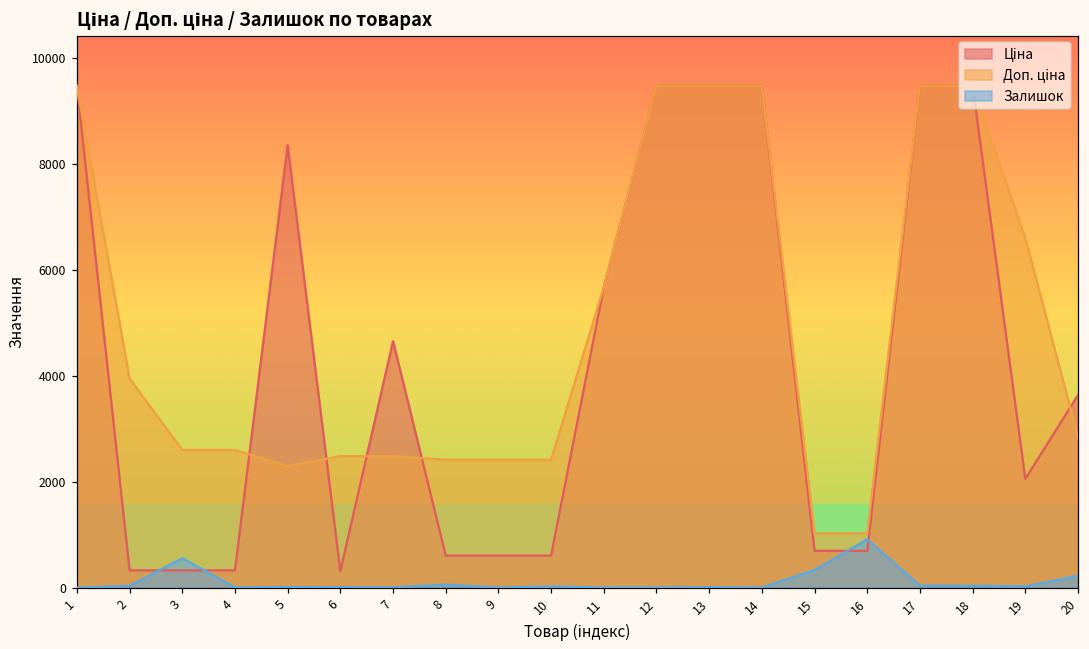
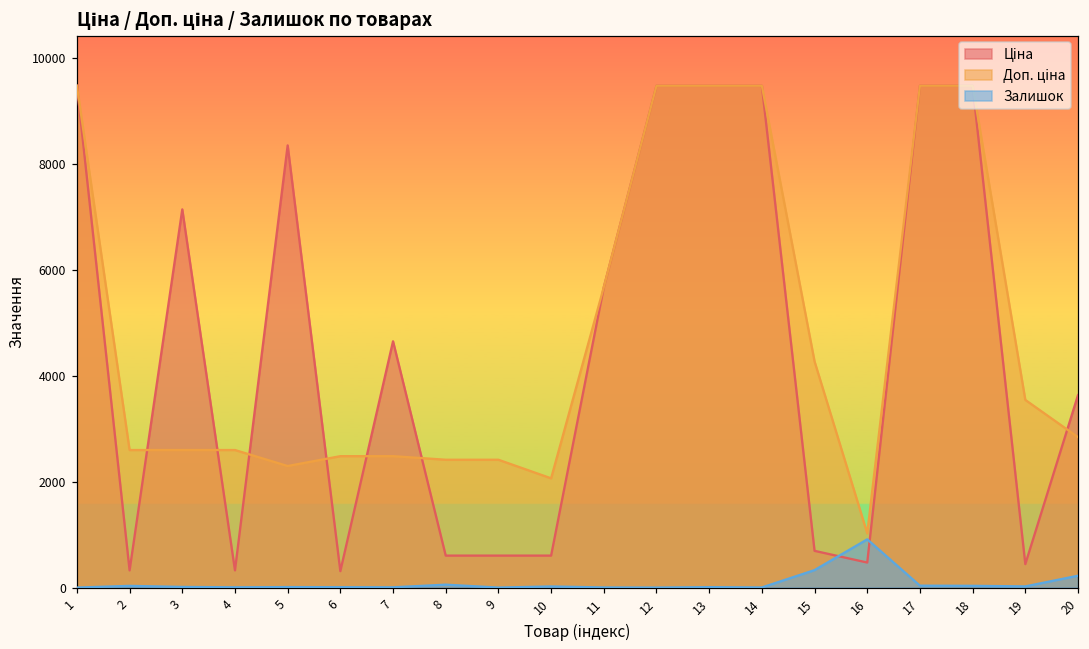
  {
    "Ціна": {
      "2": 300,
-     "3": 300,
+     "3": 7100,
      "4": 300,
      "5": 8400,
      "6": 300,
      "7": 4700,
      "8": 600,
      "9": 600,
      "10": 600,
      "15": 700,
-     "16": 700,
-     "19": 2100,
+     "16": 500,
+     "19": 400,
      "20": 3600
    },
    "Доп. ціна": {
-     "2": 3900,
+     "2": 2600,
      "3": 2600,
      "4": 2600,
      "5": 2300,
      "6": 2500,
      "7": 2500,
      "8": 2400,
      "9": 2400,
-     "10": 2400,
-     "15": 1000,
+     "10": 2100,
+     "15": 4300,
      "16": 1000,
-     "19": 6600,
+     "19": 3500,
      "20": 2800
    },
    "Залишок": {
      "1": 0,
      "2": 0,
-     "3": 600,
+     "3": 0,
      "4": 0,
      "5": 0,
      "6": 0,
      "7": 0,
      "8": 100,
      "9": 0,
      "10": 0,
      "11": 0,
      "12": 0,
      "13": 0,
      "14": 0,
      "15": 300,
      "16": 900,
      "17": 0,
      "18": 0,
      "19": 0,
      "20": 200
    }
  }
